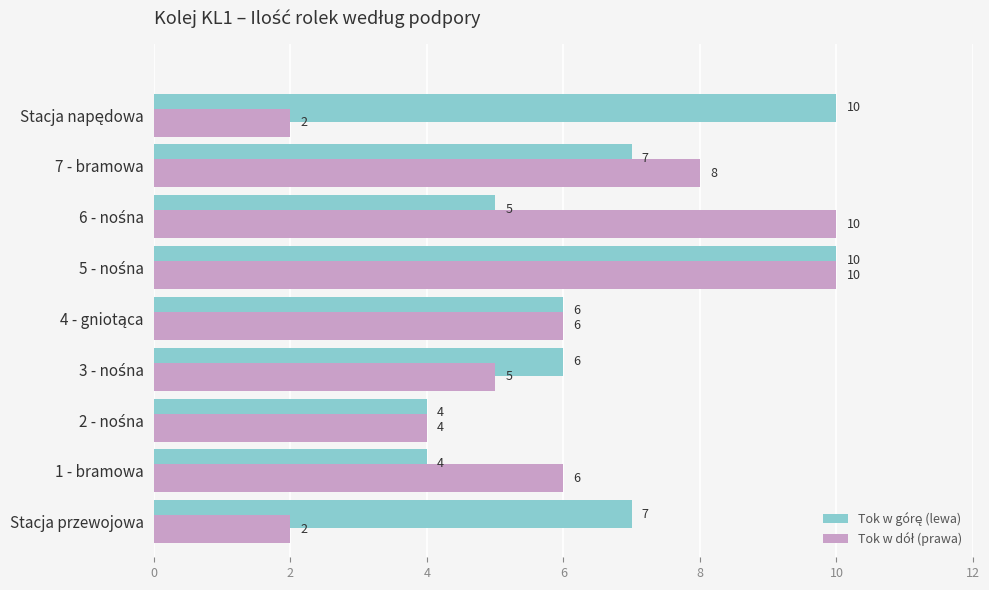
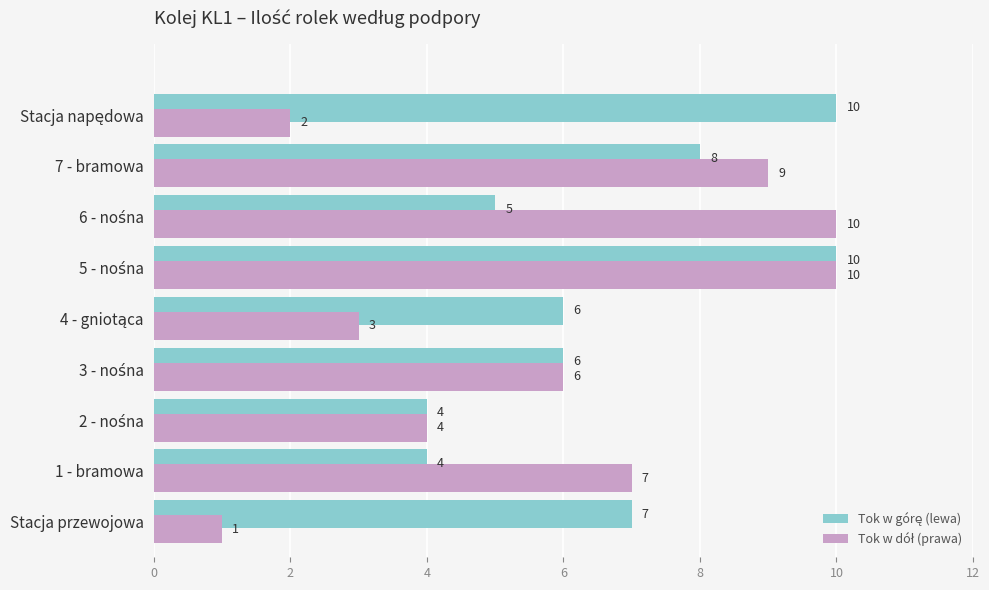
  {
    "Tok w górę (lewa)": {
      "Stacja napędowa": 10,
-     "7 - bramowa": 7,
+     "7 - bramowa": 8,
      "6 - nośna": 5,
      "5 - nośna": 10,
      "4 - gniotąca": 6,
      "3 - nośna": 6,
      "2 - nośna": 4,
      "1 - bramowa": 4,
      "Stacja przewojowa": 7
    },
    "Tok w dół (prawa)": {
      "Stacja napędowa": 2,
-     "7 - bramowa": 8,
+     "7 - bramowa": 9,
      "6 - nośna": 10,
      "5 - nośna": 10,
-     "4 - gniotąca": 6,
-     "3 - nośna": 5,
+     "4 - gniotąca": 3,
+     "3 - nośna": 6,
      "2 - nośna": 4,
-     "1 - bramowa": 6,
-     "Stacja przewojowa": 2
+     "1 - bramowa": 7,
+     "Stacja przewojowa": 1
    }
  }
